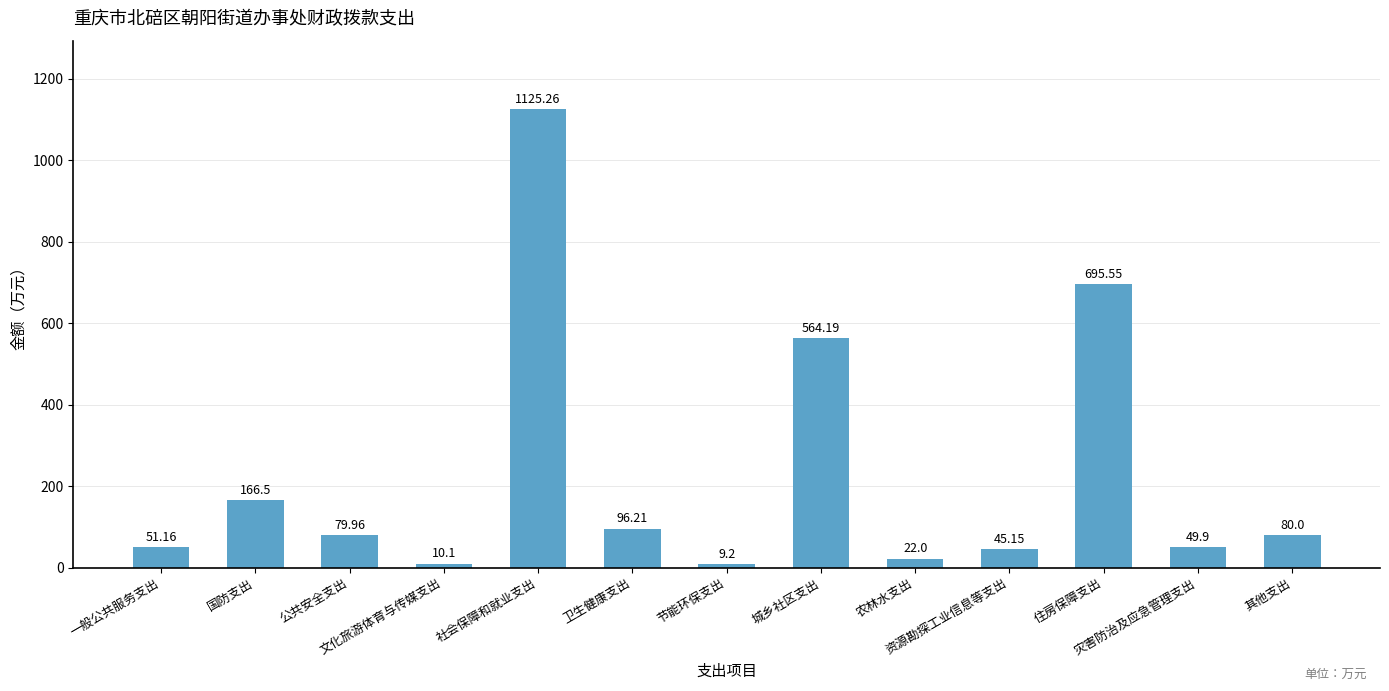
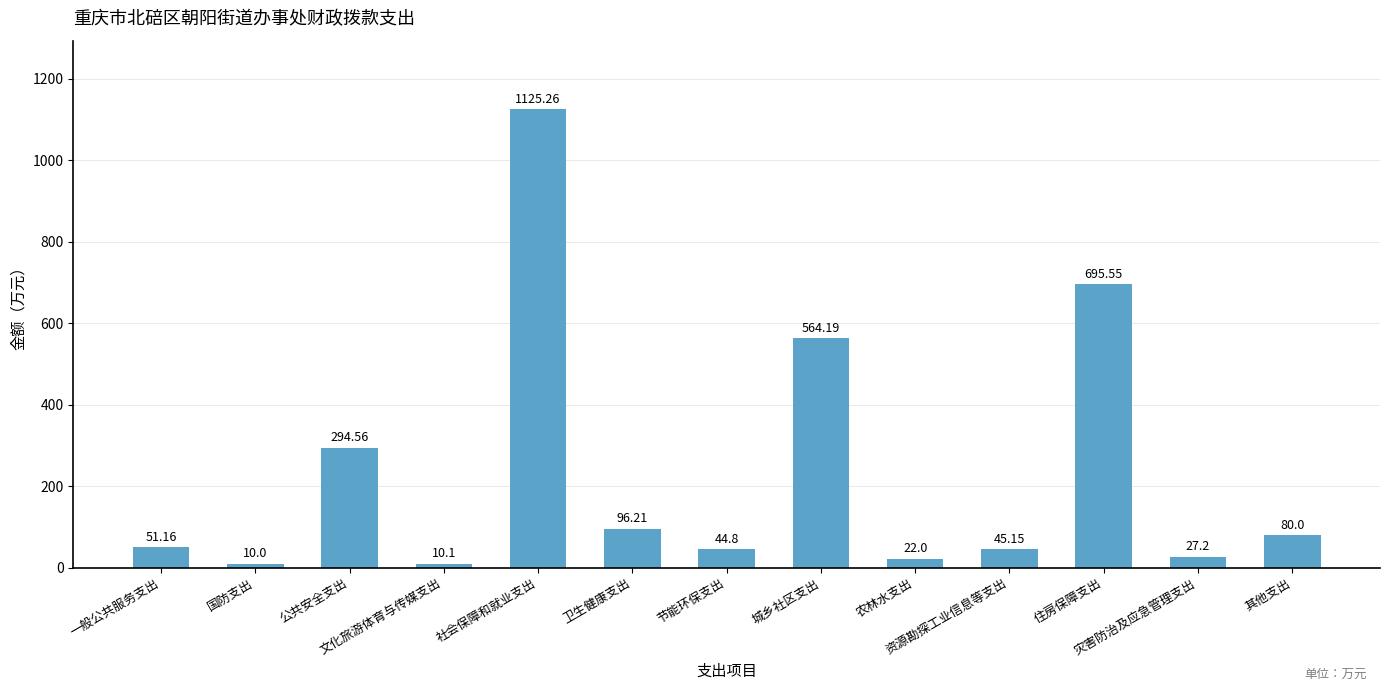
  {
    "一般公共服务支出": 51.16,
-   "国防支出": 166.5,
-   "公共安全支出": 79.96,
+   "国防支出": 10.0,
+   "公共安全支出": 294.56,
    "文化旅游体育与传媒支出": 10.1,
    "社会保障和就业支出": 1125.26,
    "卫生健康支出": 96.21,
-   "节能环保支出": 9.2,
+   "节能环保支出": 44.8,
    "城乡社区支出": 564.19,
    "农林水支出": 22.0,
    "资源勘探工业信息等支出": 45.15,
    "住房保障支出": 695.55,
-   "灾害防治及应急管理支出": 49.9,
+   "灾害防治及应急管理支出": 27.2,
    "其他支出": 80.0
  }
